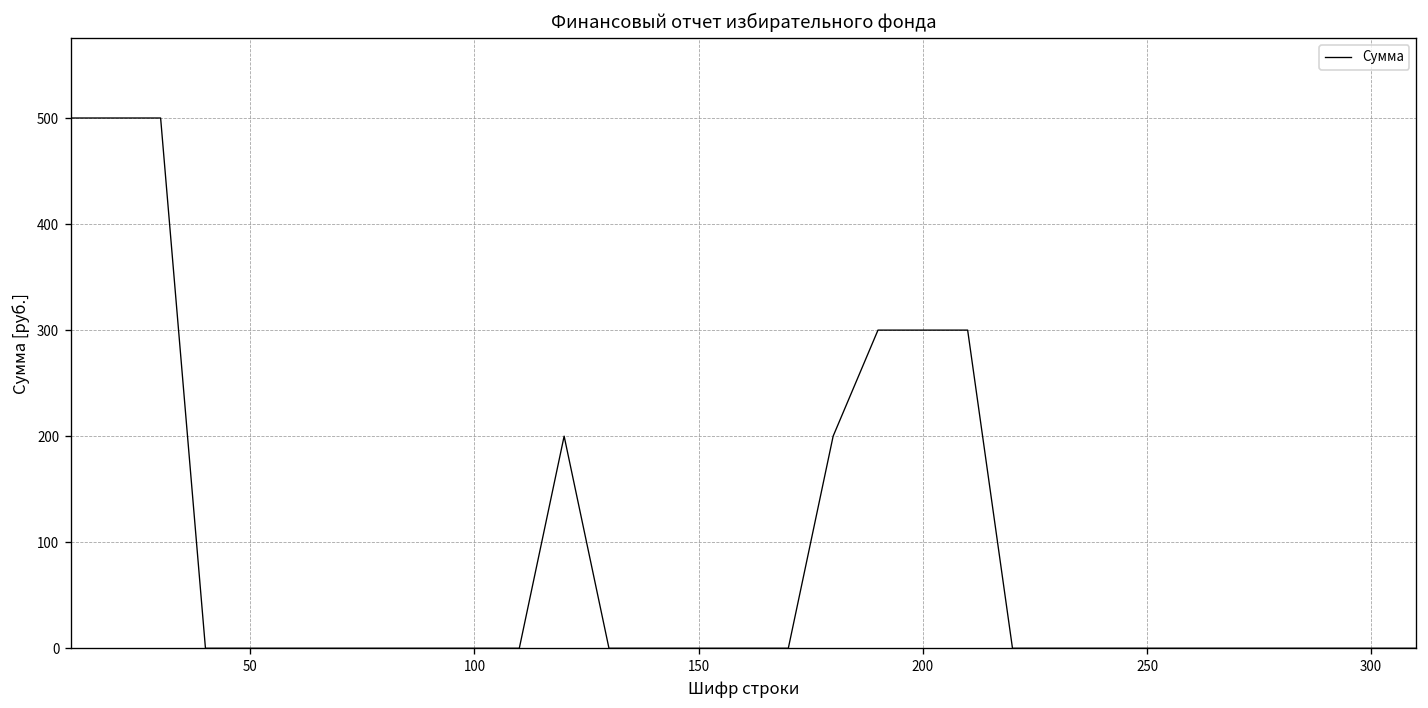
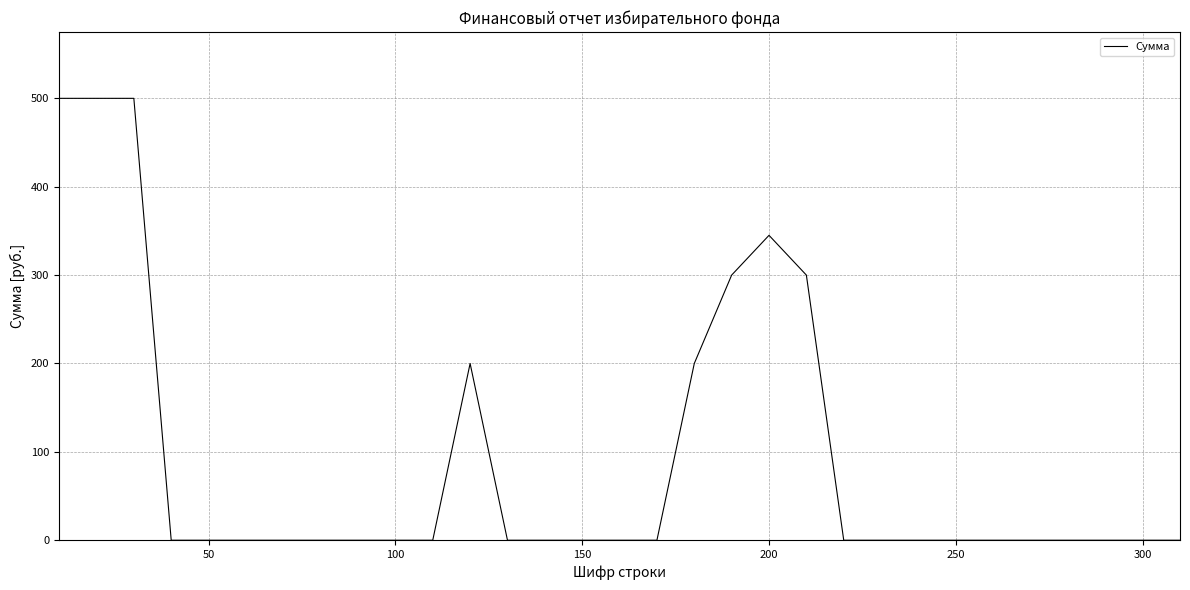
  {
    "50": 0,
    "100": 0,
    "150": 0,
-   "200": 300,
+   "200": 350,
    "250": 0,
    "300": 0
  }
